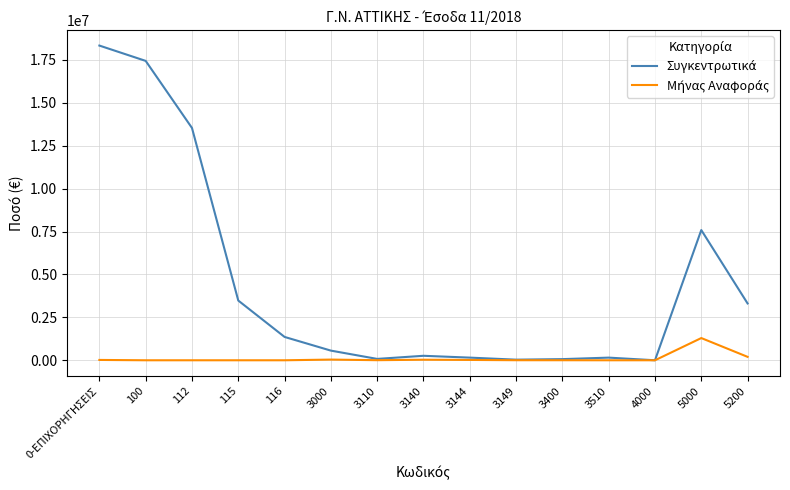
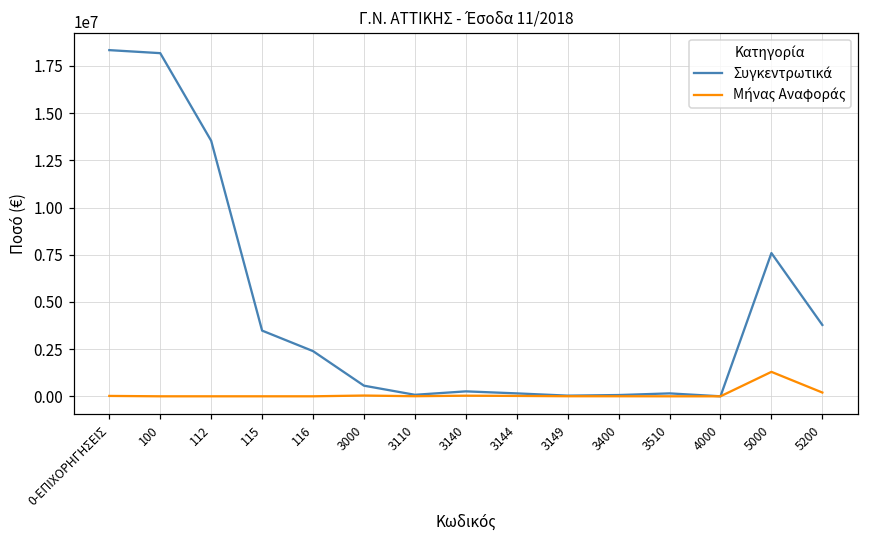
  {
    "Συγκεντρωτικά": {
      "0-ΕΠΙΧΟΡΗΓΗΣΕΙΣ": 18300000,
-     "100": 17400000,
+     "100": 18200000,
      "112": 13500000,
      "115": 3500000,
-     "116": 1400000,
+     "116": 2400000,
      "3000": 600000,
      "3140": 300000,
      "3510": 200000,
      "5000": 7600000,
-     "5200": 3300000
+     "5200": 3800000
    },
    "Μήνας Αναφοράς": {
      "0-ΕΠΙΧΟΡΗΓΗΣΕΙΣ": 0,
      "100": 0,
      "112": 0,
      "115": 0,
      "116": 0,
      "3000": 0,
      "3140": 0,
      "3510": 0,
      "5000": 1300000,
      "5200": 200000
    }
  }
